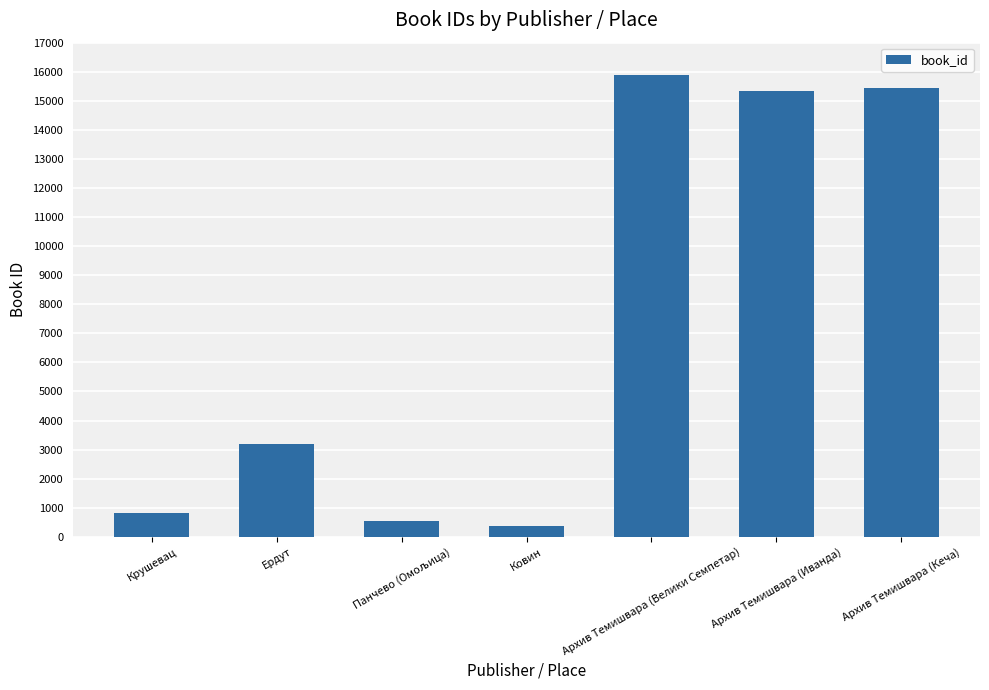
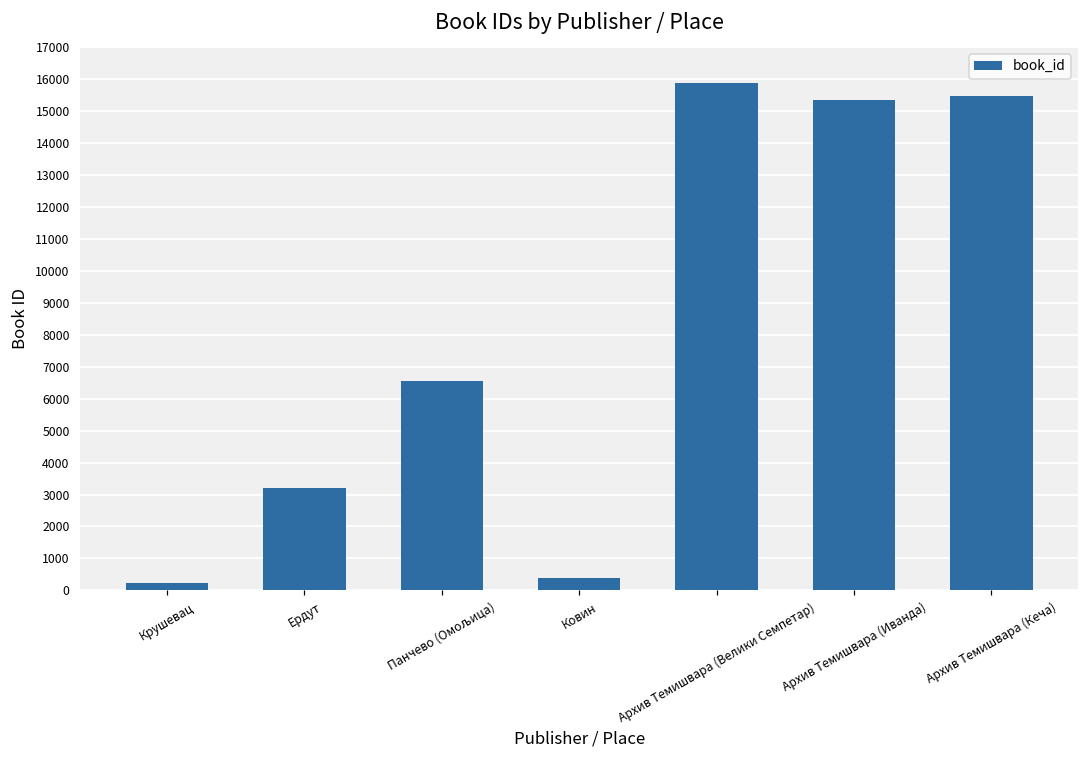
  {
-   "Крушевац": 800,
+   "Крушевац": 200,
    "Ердут": 3200,
-   "Панчево (Омољица)": 500,
+   "Панчево (Омољица)": 6600,
    "Ковин": 400,
    "Архив Темишвара (Велики Семпетар)": 15900,
    "Архив Темишвара (Иванда)": 15300,
    "Архив Темишвара (Кеча)": 15500
  }
